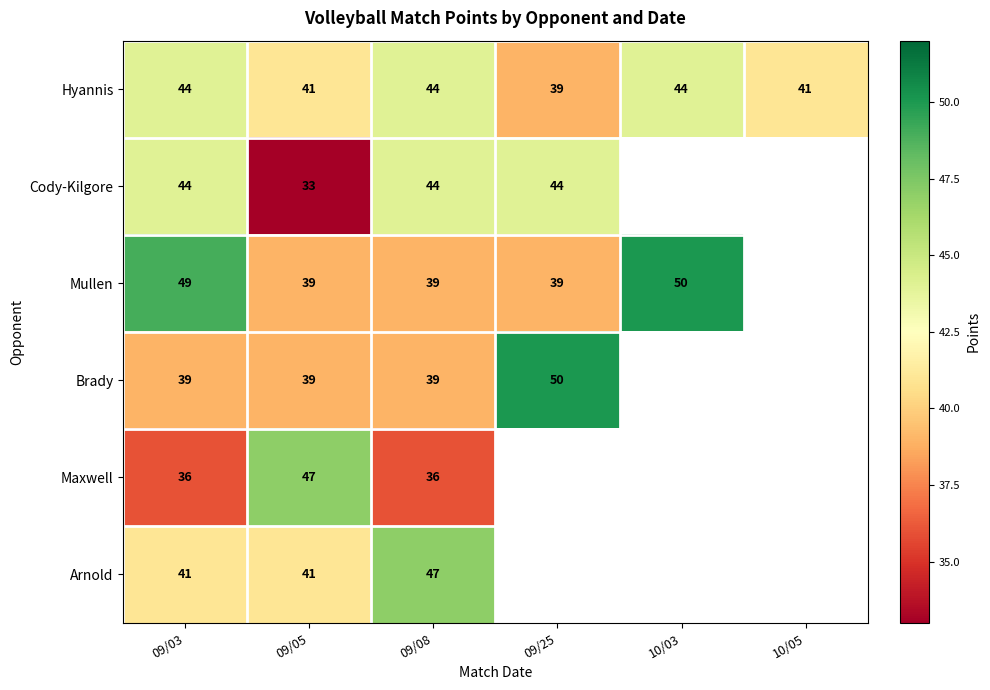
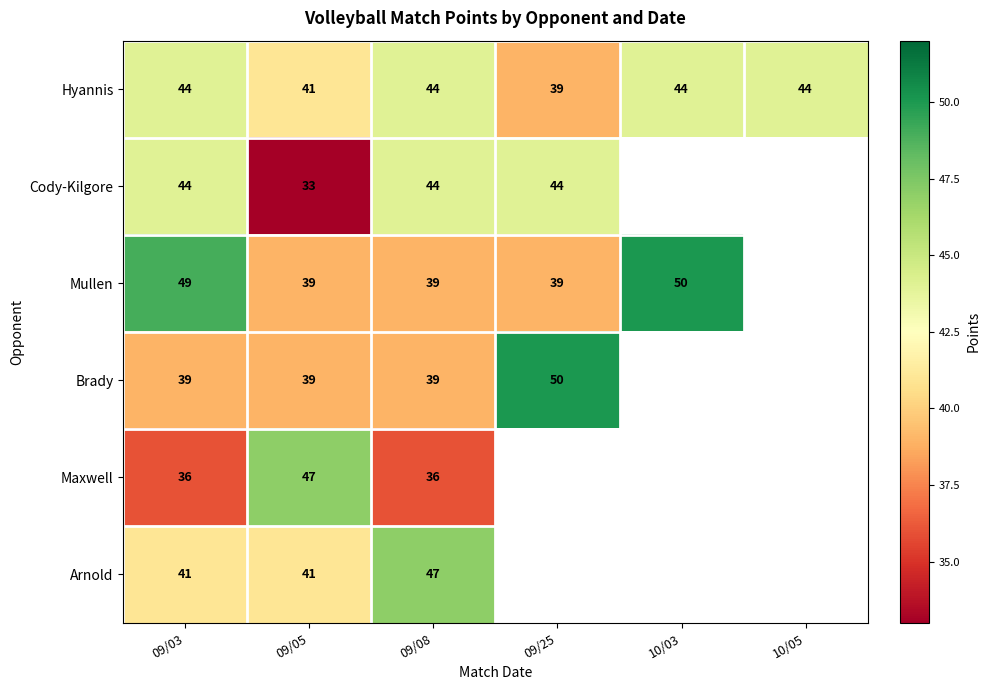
  {
    "Hyannis": {
      "09/03": 44,
      "09/05": 41,
      "09/08": 44,
      "09/25": 39,
      "10/03": 44,
-     "10/05": 41
+     "10/05": 44
    },
    "Cody-Kilgore": {
      "09/03": 44,
      "09/05": 33,
      "09/08": 44,
      "09/25": 44
    },
    "Mullen": {
      "09/03": 49,
      "09/05": 39,
      "09/08": 39,
      "09/25": 39,
      "10/03": 50
    },
    "Brady": {
      "09/03": 39,
      "09/05": 39,
      "09/08": 39,
      "09/25": 50
    },
    "Maxwell": {
      "09/03": 36,
      "09/05": 47,
      "09/08": 36
    },
    "Arnold": {
      "09/03": 41,
      "09/05": 41,
      "09/08": 47
    }
  }
